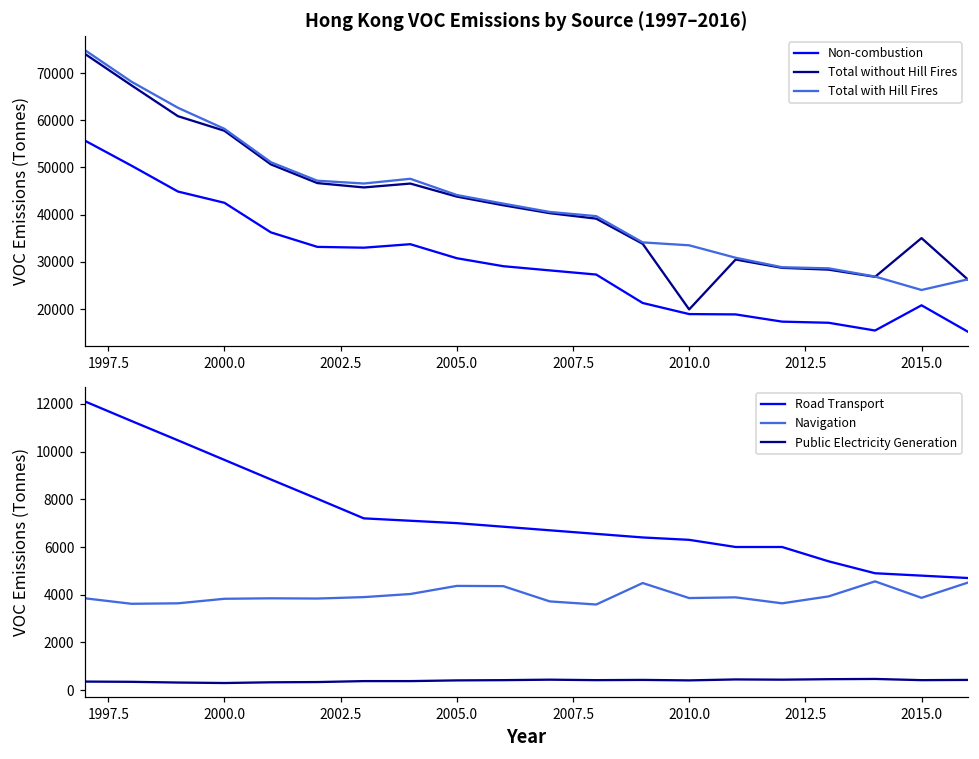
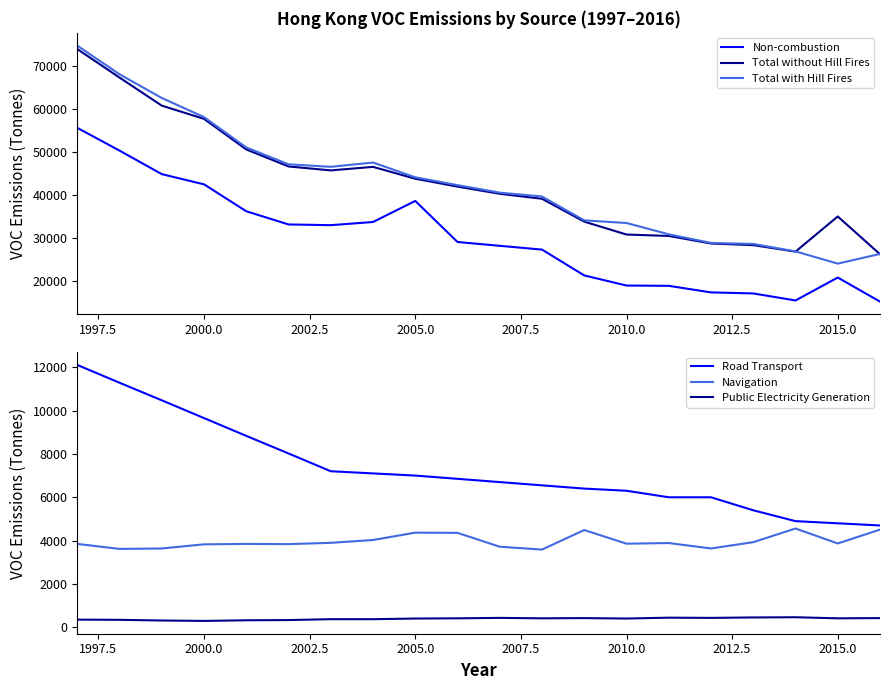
  {
    "Hong Kong VOC Emissions by Source (1997–2016)": {
      "Non-combustion": {
        "2000.0": 43000,
-       "2005.0": 31000,
+       "2005.0": 39000,
        "2010.0": 19000,
        "2015.0": 21000
      },
      "Total without Hill Fires": {
-       "2010.0": 20000,
+       "2010.0": 31000,
        "2015.0": 35000
      },
      "Total with Hill Fires": {
        "2010.0": 34000,
        "2015.0": 24000
      }
    }
  }
